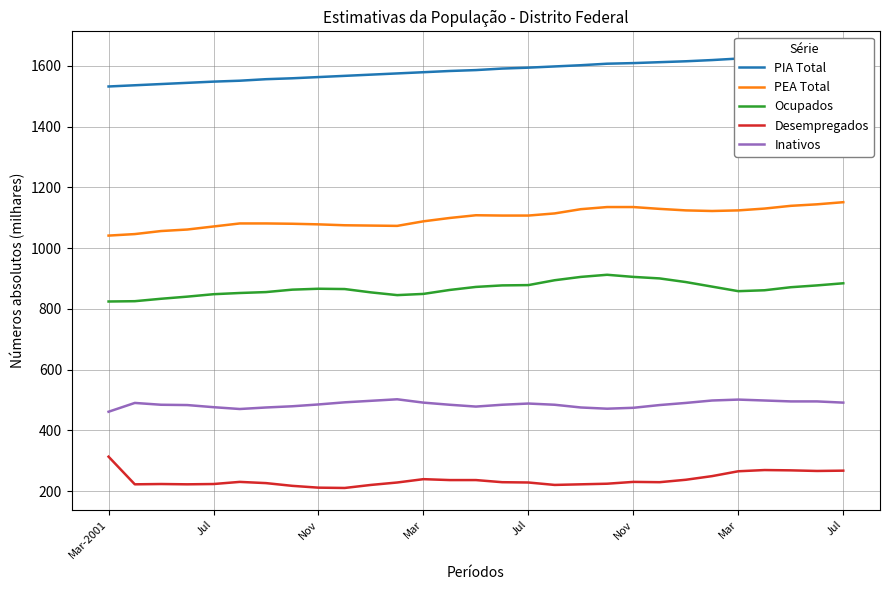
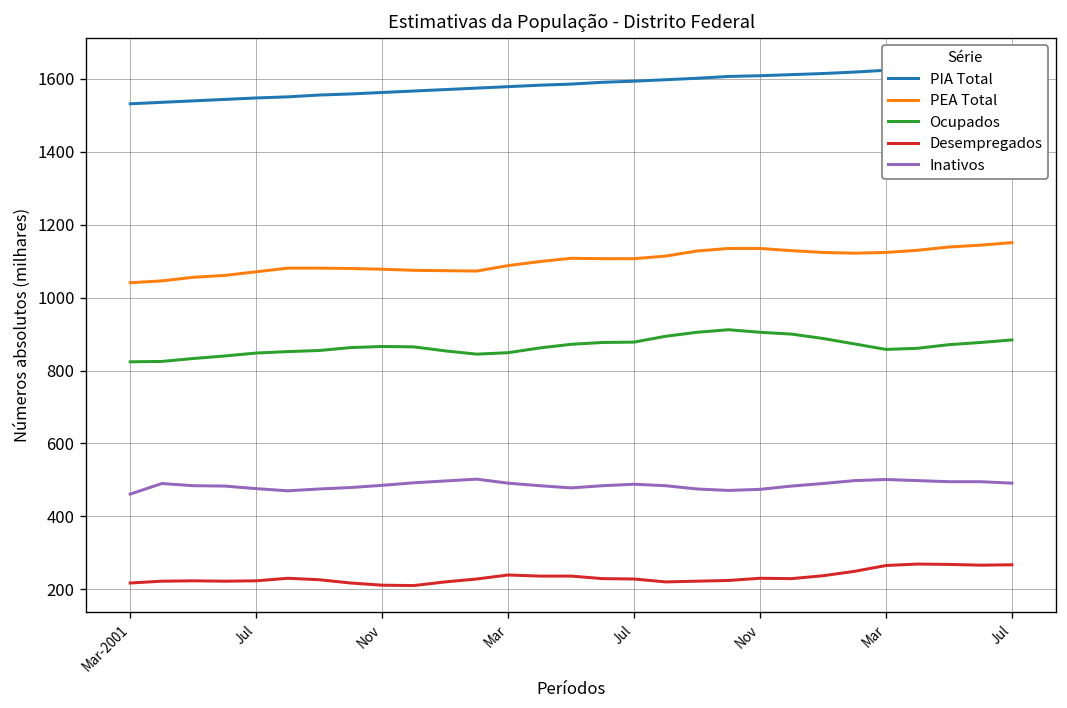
  {
    "PIA Total": {
      "Mar-2001": 1530
    },
    "PEA Total": {
      "Mar-2001": 1040
    },
    "Ocupados": {
      "Mar-2001": 820
    },
    "Desempregados": {
-     "Mar-2001": 310
+     "Mar-2001": 220
    },
    "Inativos": {
      "Mar-2001": 460
    }
  }
